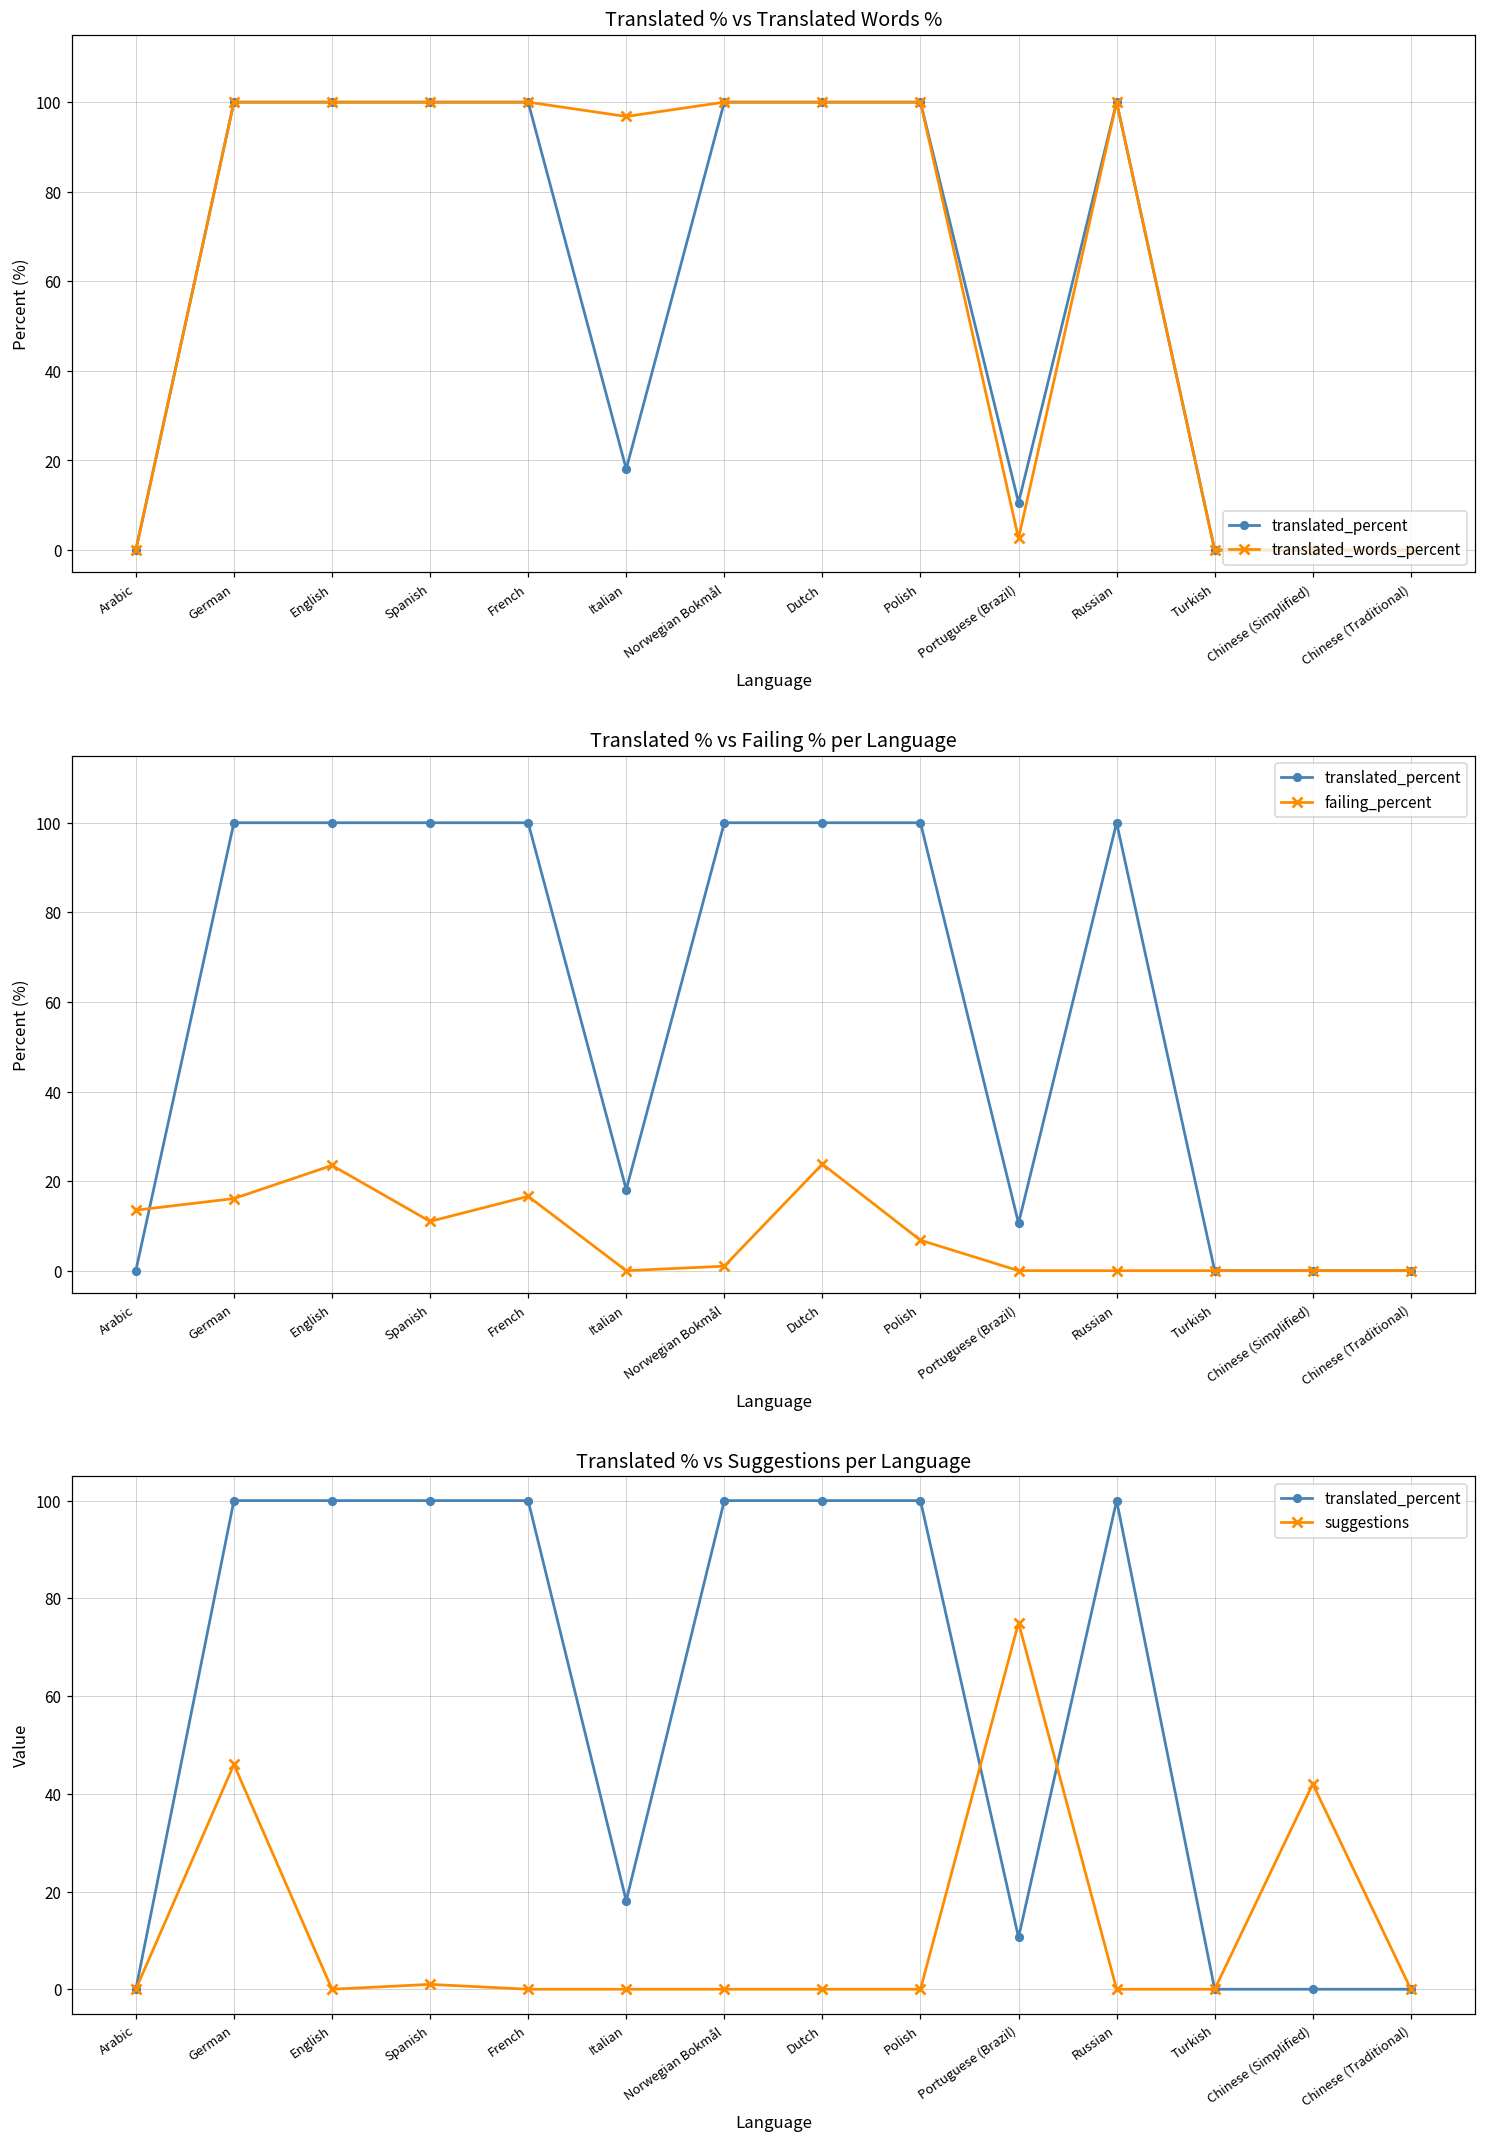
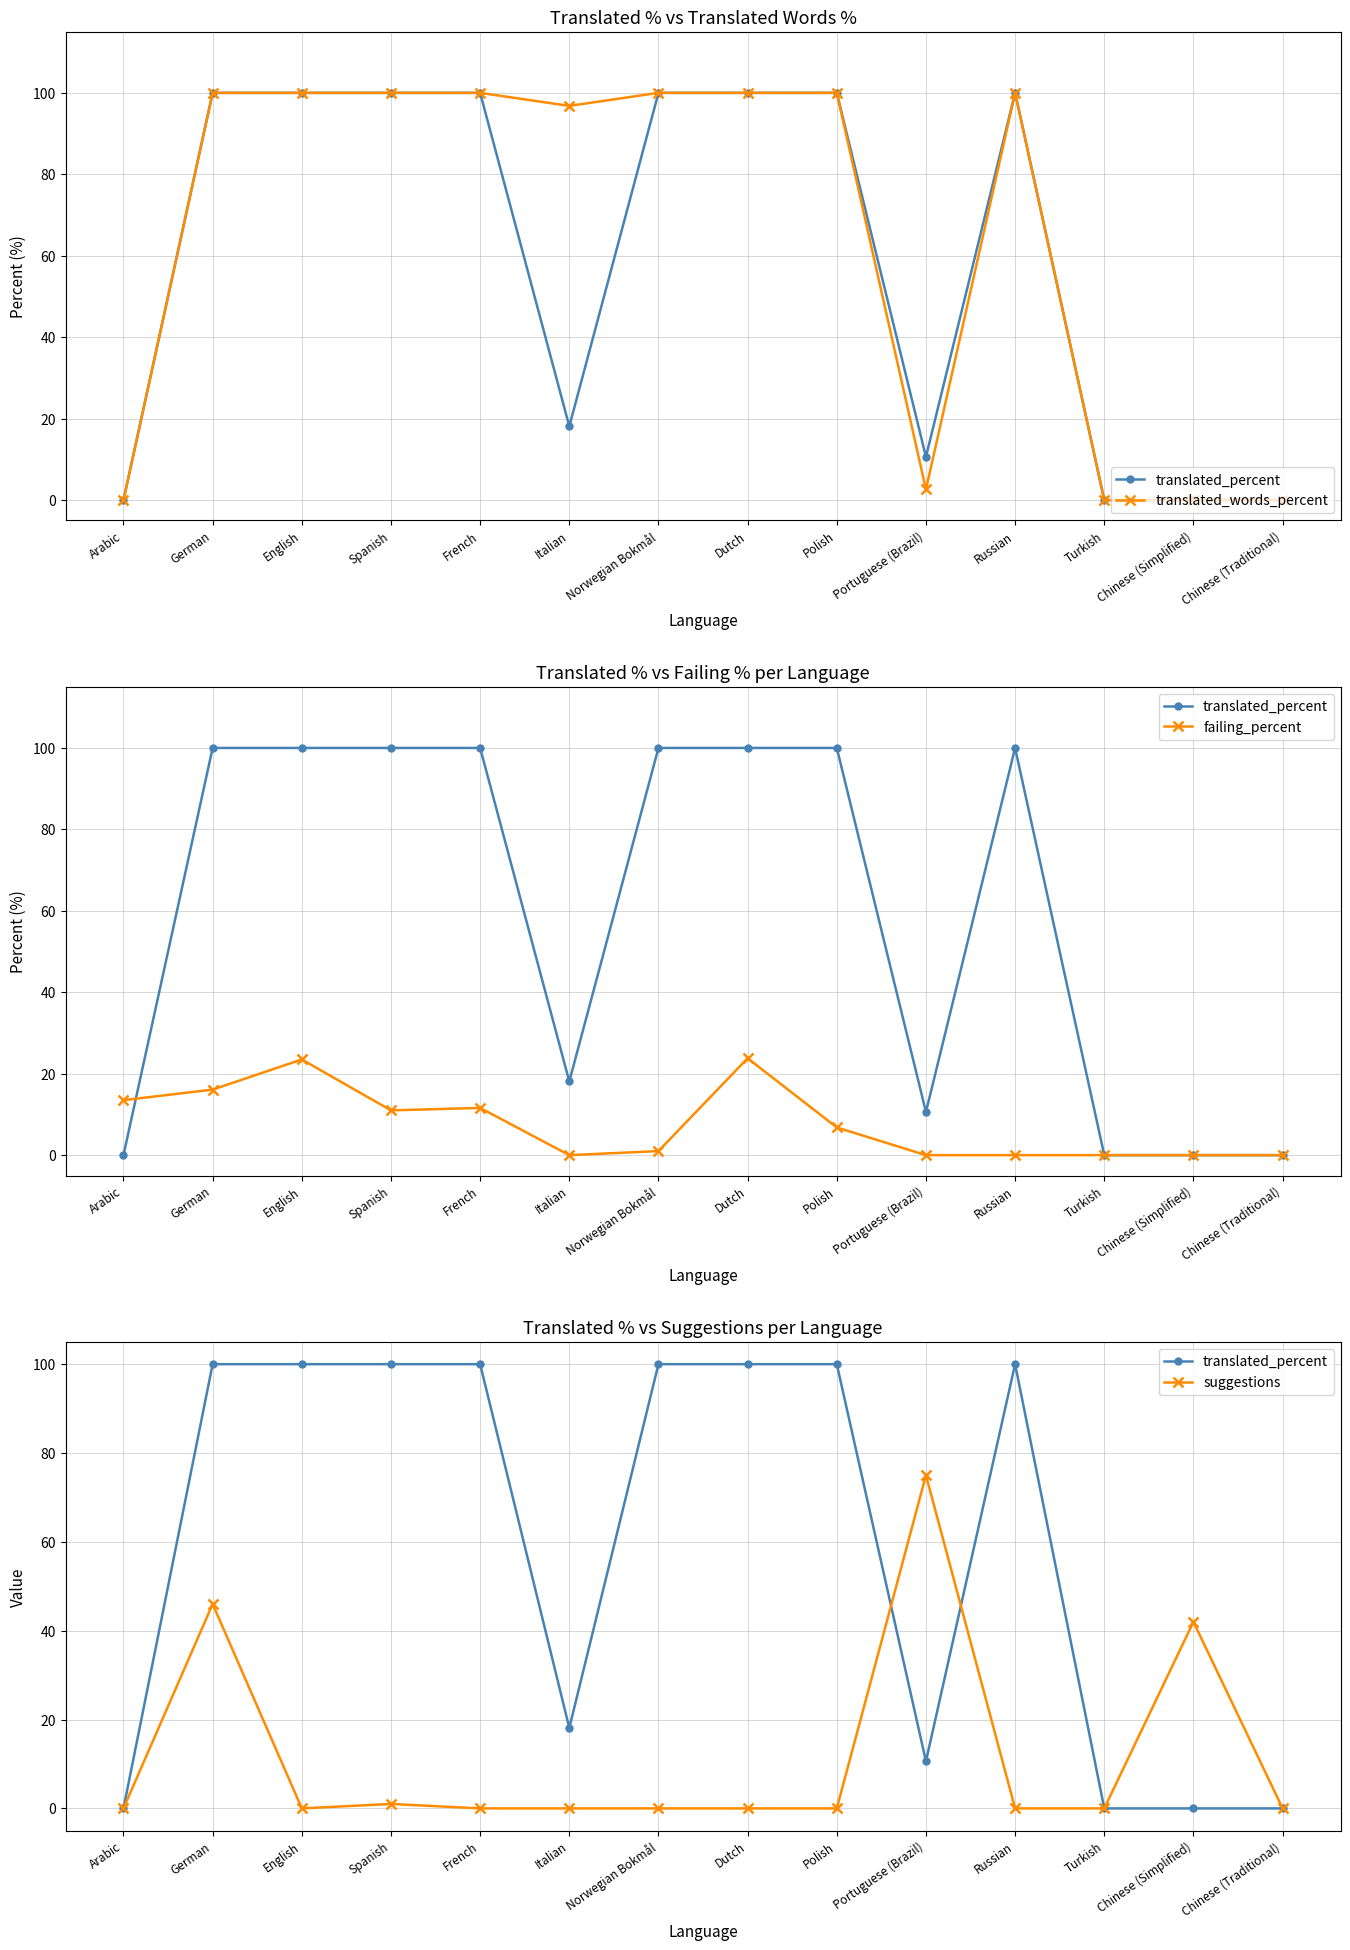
  {
    "Translated % vs Translated Words %": {
      "translated_percent": {
        "Italian": 18,
        "Portuguese (Brazil)": 11
      },
      "translated_words_percent": {
        "Italian": 97,
        "Portuguese (Brazil)": 3
      }
    },
    "Translated % vs Failing % per Language": {
      "translated_percent": {
        "Arabic": 0,
        "German": 100,
        "English": 100,
        "Spanish": 100,
        "French": 100,
        "Italian": 18,
        "Norwegian Bokmål": 100,
        "Dutch": 100,
        "Polish": 100,
        "Portuguese (Brazil)": 11,
        "Russian": 100
      },
      "failing_percent": {
        "Arabic": 14,
        "German": 16,
        "English": 24,
        "Spanish": 11,
-       "French": 17,
+       "French": 12,
        "Italian": 0,
        "Norwegian Bokmål": 1,
        "Dutch": 24,
        "Polish": 7,
        "Portuguese (Brazil)": 0,
        "Russian": 0
      }
    },
    "Translated % vs Suggestions per Language": {
      "translated_percent": {
        "German": 100,
        "English": 100,
        "Spanish": 100,
        "French": 100,
        "Italian": 18,
        "Norwegian Bokmål": 100,
        "Dutch": 100,
        "Polish": 100,
        "Portuguese (Brazil)": 11,
        "Russian": 100,
        "Chinese (Simplified)": 0
      },
      "suggestions": {
        "German": 46,
        "English": 0,
        "Spanish": 1,
        "French": 0,
        "Italian": 0,
        "Norwegian Bokmål": 0,
        "Dutch": 0,
        "Polish": 0,
        "Portuguese (Brazil)": 75,
        "Russian": 0,
        "Chinese (Simplified)": 42
      }
    }
  }
